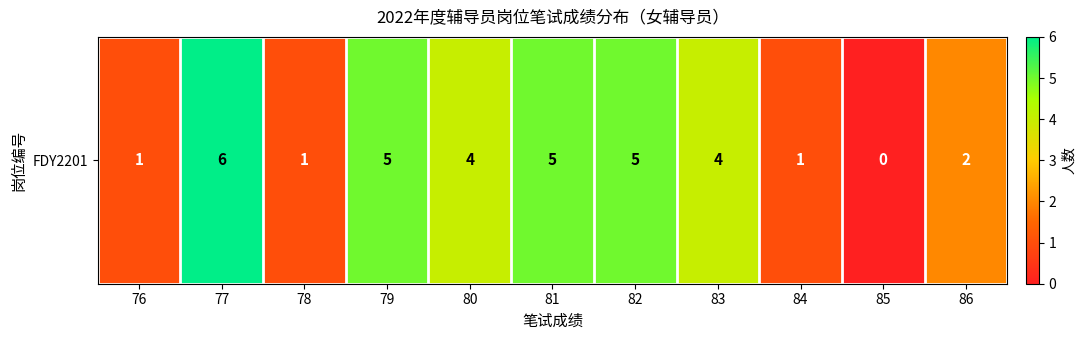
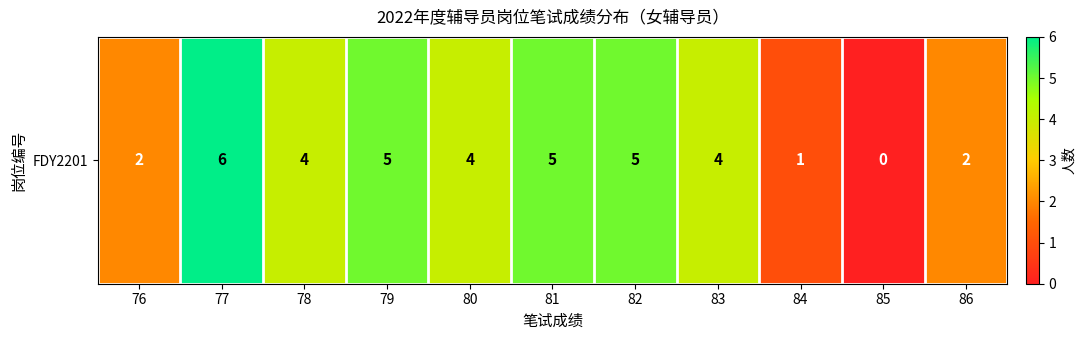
  {
    "FDY2201": {
-     "76": 1,
+     "76": 2,
      "77": 6,
-     "78": 1,
+     "78": 4,
      "79": 5,
      "80": 4,
      "81": 5,
      "82": 5,
      "83": 4,
      "84": 1,
      "85": 0,
      "86": 2
    }
  }
